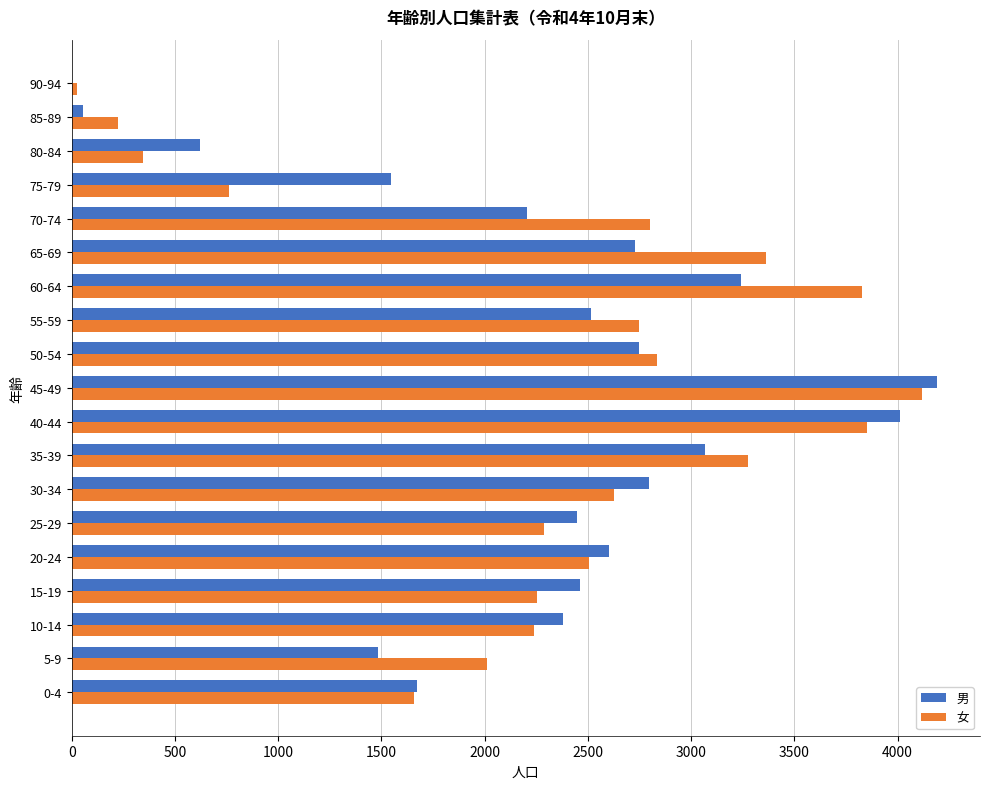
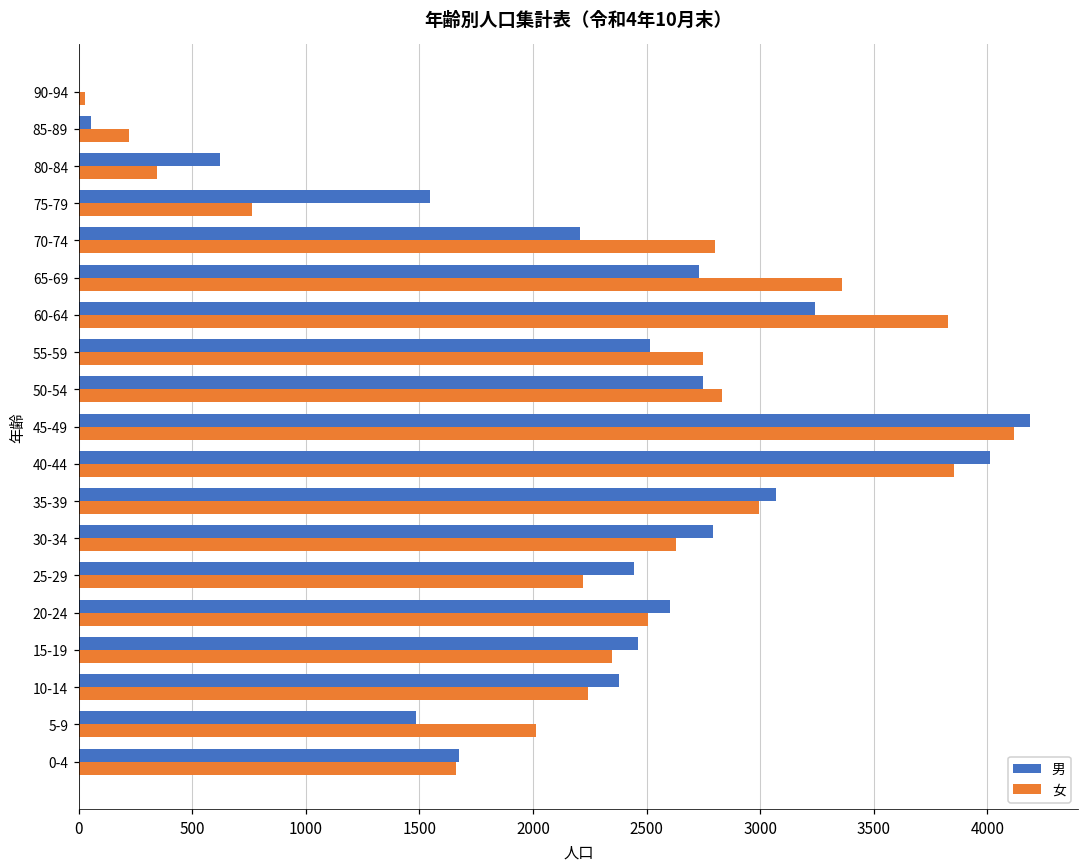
  {
    "男": {
      "85-89": 60,
      "80-84": 620,
      "75-79": 1550,
      "70-74": 2210,
      "65-69": 2730,
      "60-64": 3240,
      "55-59": 2520,
      "50-54": 2750,
      "45-49": 4190,
      "40-44": 4010,
      "35-39": 3070,
      "30-34": 2790,
      "25-29": 2450,
      "20-24": 2600,
      "15-19": 2460,
      "10-14": 2380,
      "5-9": 1490,
      "0-4": 1670
    },
    "女": {
      "90-94": 30,
      "85-89": 220,
      "80-84": 340,
      "75-79": 760,
      "70-74": 2800,
      "65-69": 3360,
      "60-64": 3830,
      "55-59": 2750,
      "50-54": 2830,
      "45-49": 4120,
      "40-44": 3850,
-     "35-39": 3280,
+     "35-39": 3000,
      "30-34": 2630,
-     "25-29": 2290,
+     "25-29": 2220,
      "20-24": 2510,
-     "15-19": 2260,
+     "15-19": 2350,
      "10-14": 2240,
      "5-9": 2010,
      "0-4": 1660
    }
  }
